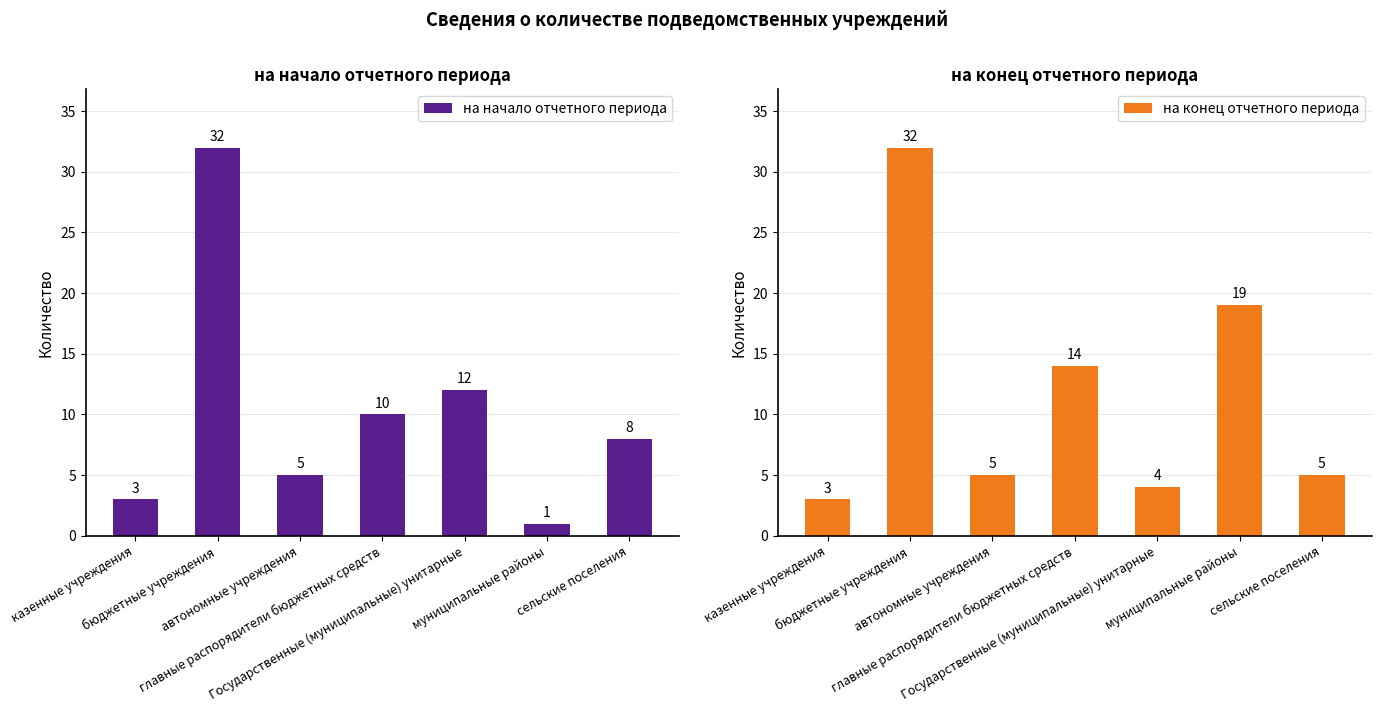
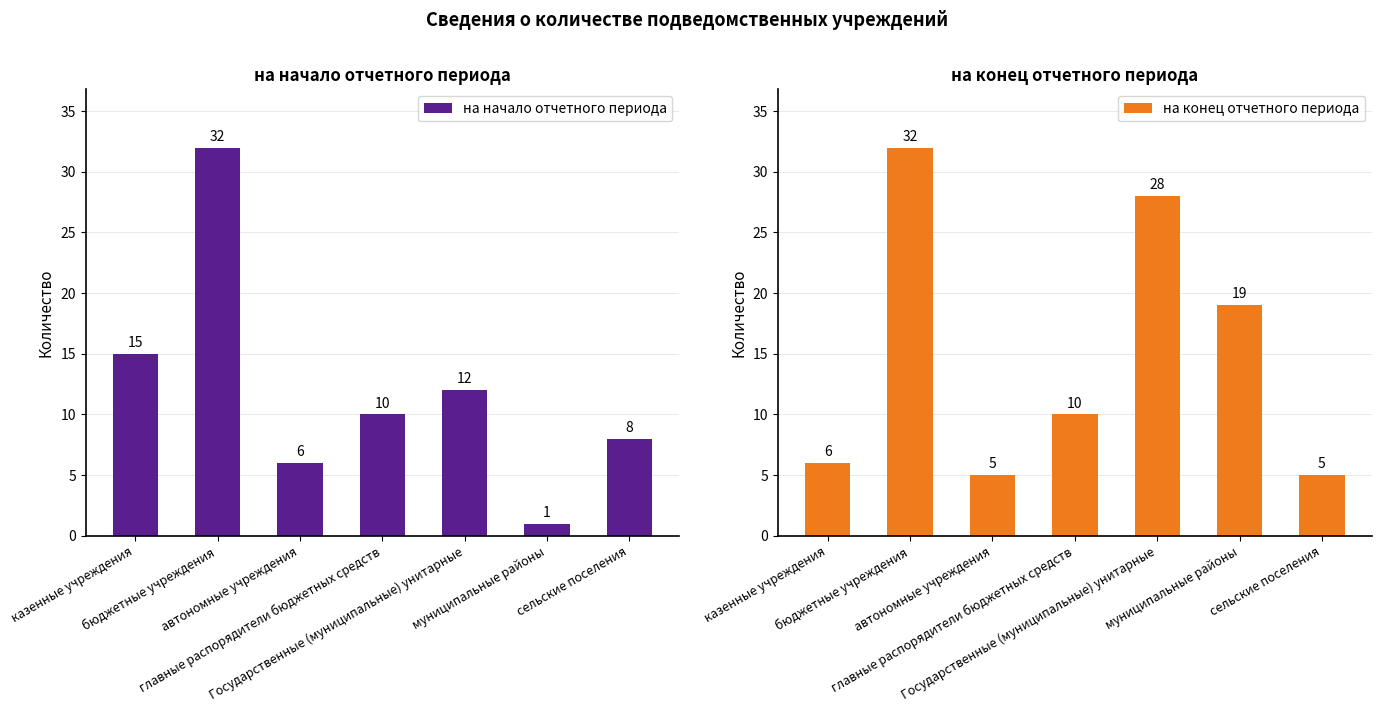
  {
    "на начало отчетного периода": {
-     "казенные учреждения": 3,
+     "казенные учреждения": 15,
      "бюджетные учреждения": 32,
-     "автономные учреждения": 5,
+     "автономные учреждения": 6,
      "главные распорядители бюджетных средств": 10,
      "Государственные (муниципальные) унитарные": 12,
      "муниципальные районы": 1,
      "сельские поселения": 8
    },
    "на конец отчетного периода": {
-     "казенные учреждения": 3,
+     "казенные учреждения": 6,
      "бюджетные учреждения": 32,
      "автономные учреждения": 5,
-     "главные распорядители бюджетных средств": 14,
-     "Государственные (муниципальные) унитарные": 4,
+     "главные распорядители бюджетных средств": 10,
+     "Государственные (муниципальные) унитарные": 28,
      "муниципальные районы": 19,
      "сельские поселения": 5
    }
  }
